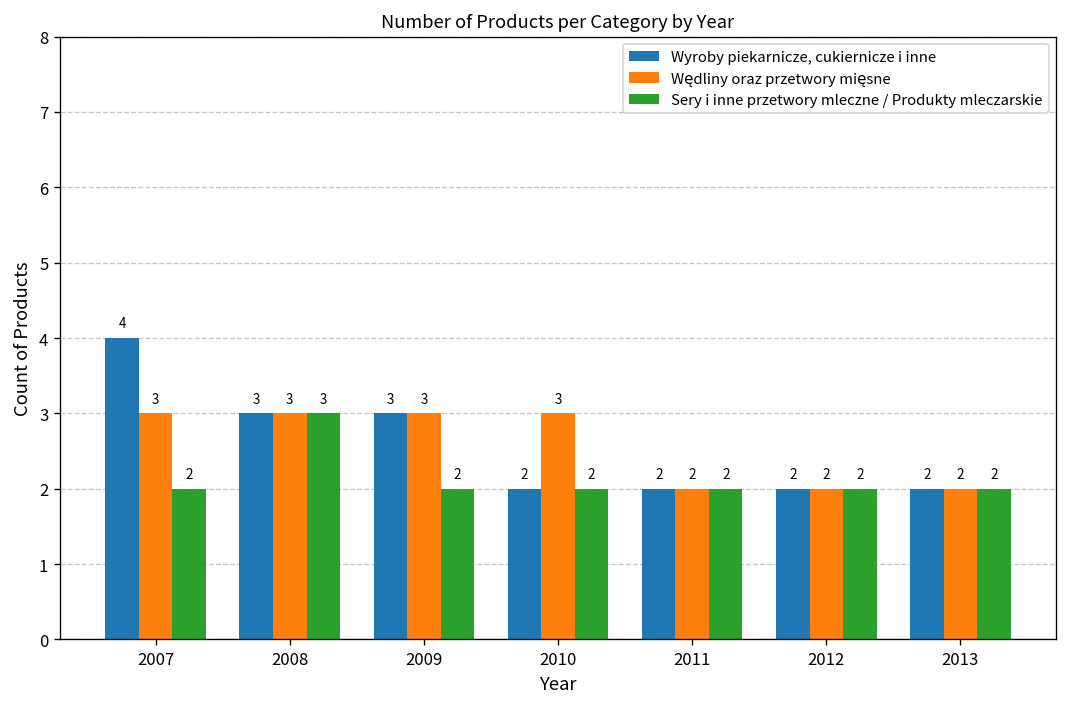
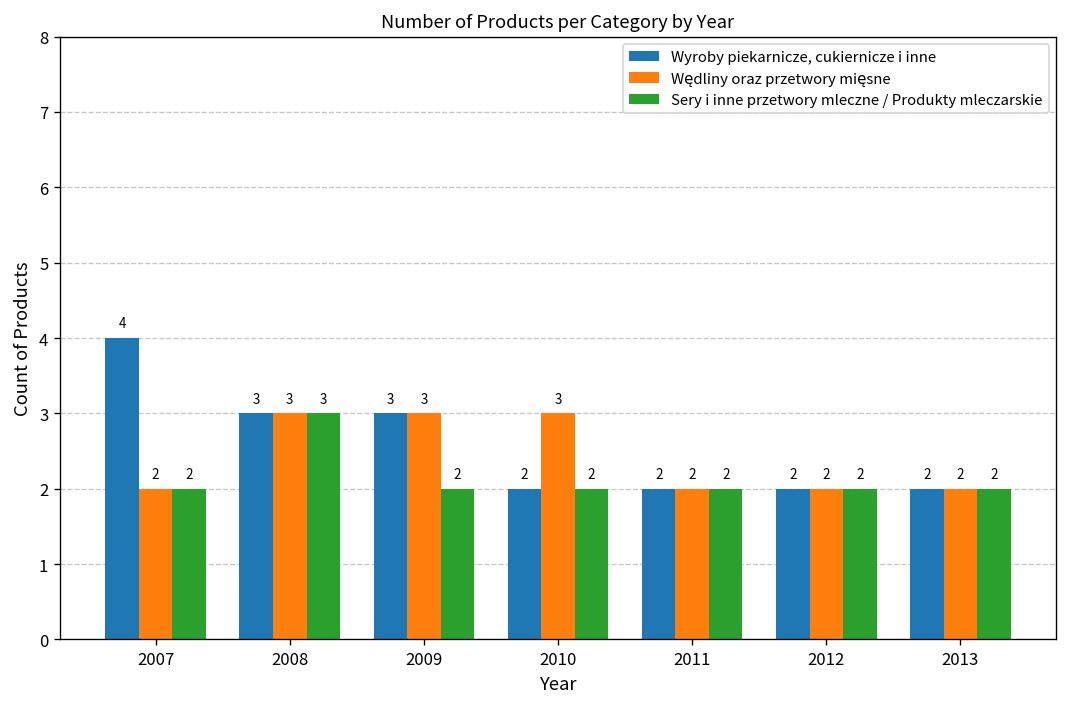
  {
    "Wyroby piekarnicze, cukiernicze i inne": {
      "2007": 4,
      "2008": 3,
      "2009": 3,
      "2010": 2,
      "2011": 2,
      "2012": 2,
      "2013": 2
    },
    "Wędliny oraz przetwory mięsne": {
-     "2007": 3,
+     "2007": 2,
      "2008": 3,
      "2009": 3,
      "2010": 3,
      "2011": 2,
      "2012": 2,
      "2013": 2
    },
    "Sery i inne przetwory mleczne / Produkty mleczarskie": {
      "2007": 2,
      "2008": 3,
      "2009": 2,
      "2010": 2,
      "2011": 2,
      "2012": 2,
      "2013": 2
    }
  }
